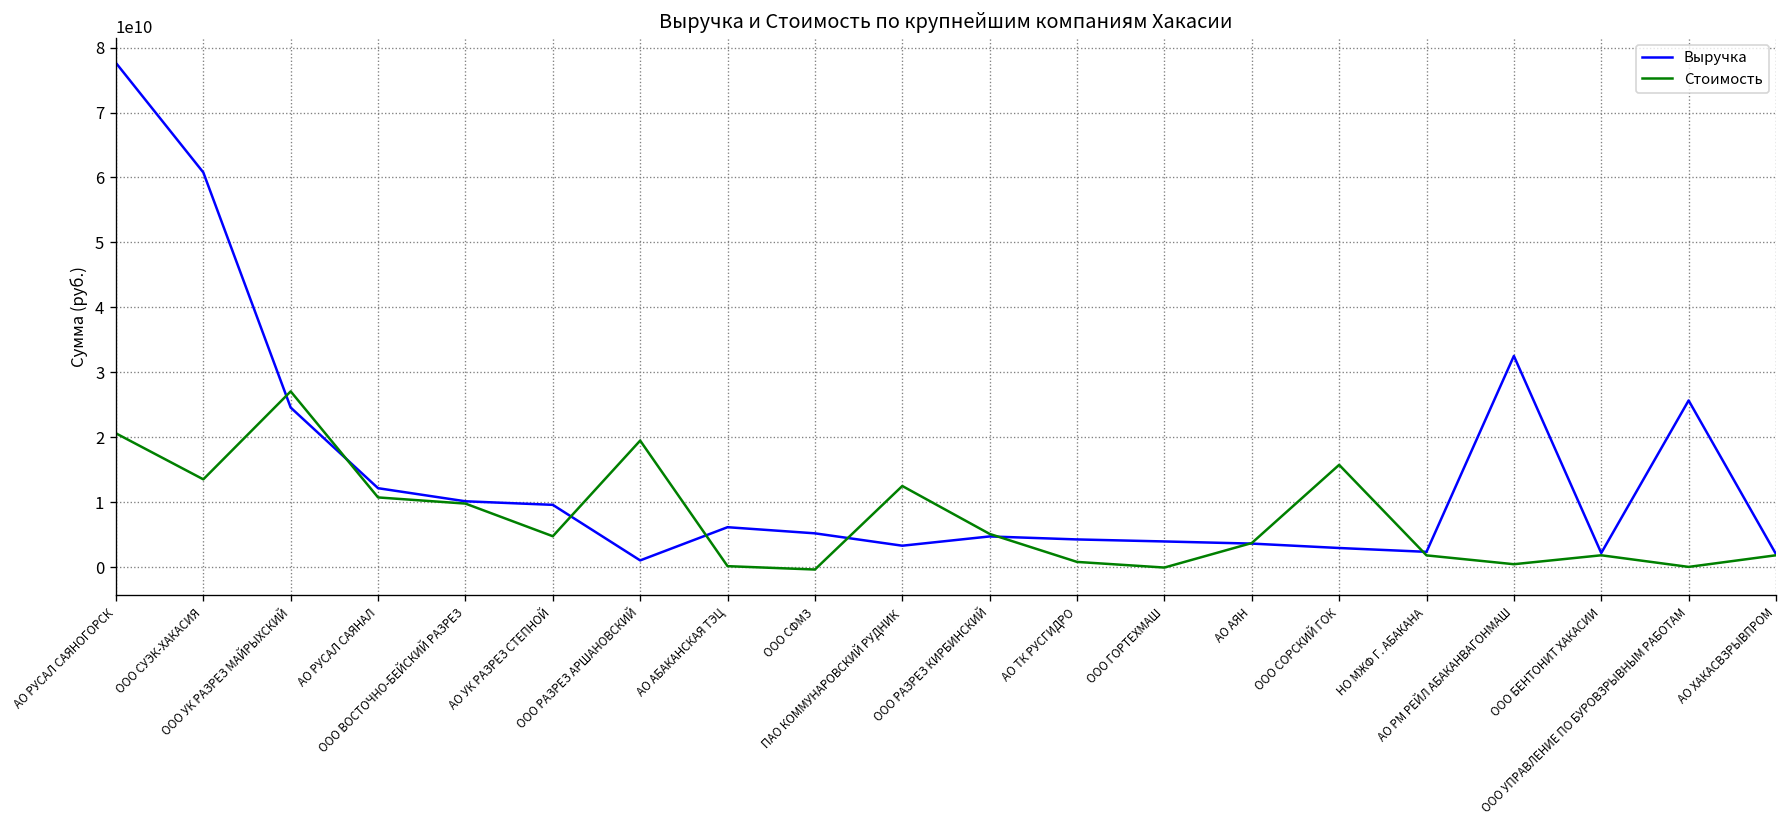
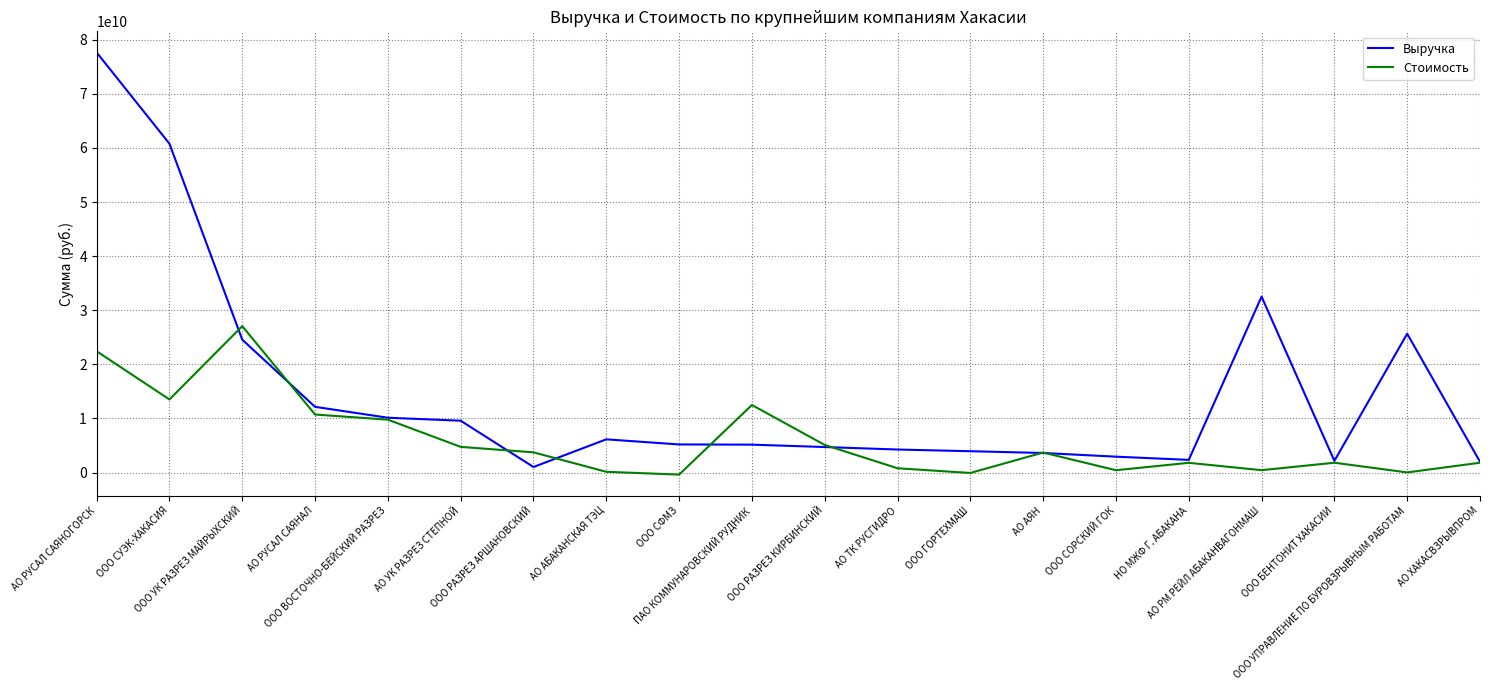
  {
    "Выручка": {
      "АО РУСАЛ САЯНОГОРСК": 78000000000,
      "ООО СУЭК-ХАКАСИЯ": 61000000000,
      "ООО УК РАЗРЕЗ МАЙРЫХСКИЙ": 25000000000,
      "АО РУСАЛ САЯНАЛ": 12000000000,
      "АО УК РАЗРЕЗ СТЕПНОЙ": 10000000000,
      "ООО РАЗРЕЗ АРШАНОВСКИЙ": 1000000000,
      "АО АБАКАНСКАЯ ТЭЦ": 6000000000,
      "ООО СФМЗ": 5000000000,
-     "ПАО КОММУНАРОВСКИЙ РУДНИК": 3000000000,
+     "ПАО КОММУНАРОВСКИЙ РУДНИК": 5000000000,
      "АО ТК РУСГИДРО": 4000000000,
      "ООО ГОРТЕХМАШ": 4000000000,
      "ООО СОРСКИЙ ГОК": 3000000000,
      "НО МЖФ Г. АБАКАНА": 2000000000,
      "АО РМ РЕЙЛ АБАКАНВАГОНМАШ": 33000000000,
      "ООО УПРАВЛЕНИЕ ПО БУРОВЗРЫВНЫМ РАБОТАМ": 26000000000
    },
    "Стоимость": {
-     "АО РУСАЛ САЯНОГОРСК": 21000000000,
+     "АО РУСАЛ САЯНОГОРСК": 22000000000,
      "ООО СУЭК-ХАКАСИЯ": 14000000000,
      "ООО УК РАЗРЕЗ МАЙРЫХСКИЙ": 27000000000,
      "АО РУСАЛ САЯНАЛ": 11000000000,
      "АО УК РАЗРЕЗ СТЕПНОЙ": 5000000000,
-     "ООО РАЗРЕЗ АРШАНОВСКИЙ": 19000000000,
+     "ООО РАЗРЕЗ АРШАНОВСКИЙ": 4000000000,
      "АО АБАКАНСКАЯ ТЭЦ": 0,
      "ООО СФМЗ": 0,
      "ПАО КОММУНАРОВСКИЙ РУДНИК": 12000000000,
      "АО ТК РУСГИДРО": 1000000000,
      "ООО ГОРТЕХМАШ": 0,
-     "ООО СОРСКИЙ ГОК": 16000000000,
+     "ООО СОРСКИЙ ГОК": 0,
      "НО МЖФ Г. АБАКАНА": 2000000000,
      "АО РМ РЕЙЛ АБАКАНВАГОНМАШ": 0,
      "ООО УПРАВЛЕНИЕ ПО БУРОВЗРЫВНЫМ РАБОТАМ": 0
    }
  }
